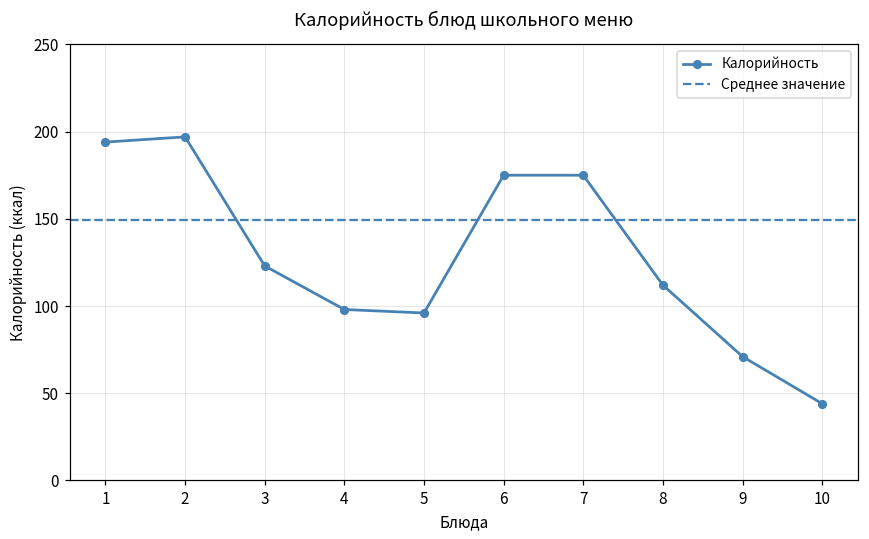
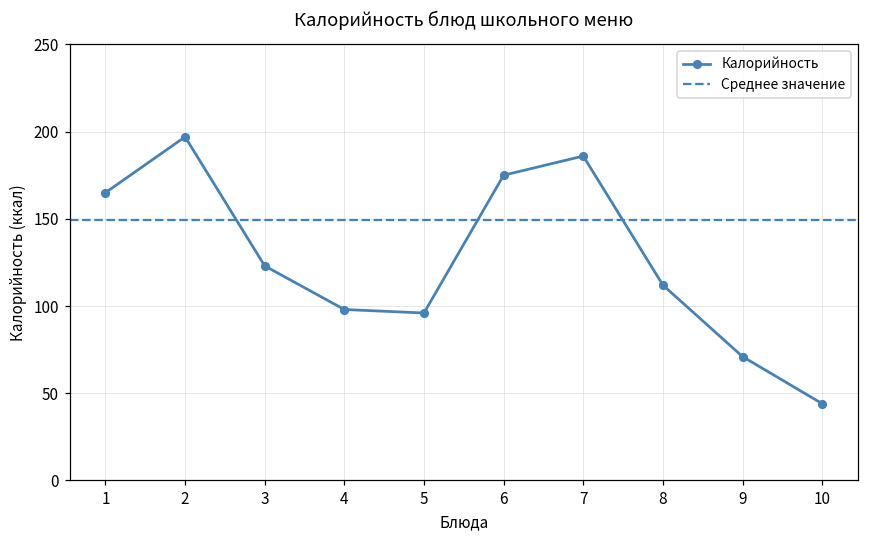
  {
-   "1": 194,
+   "1": 165,
    "2": 197,
    "3": 123,
    "4": 98,
    "5": 96,
    "6": 175,
-   "7": 175,
+   "7": 186,
    "8": 112,
    "9": 71,
    "10": 44
  }
